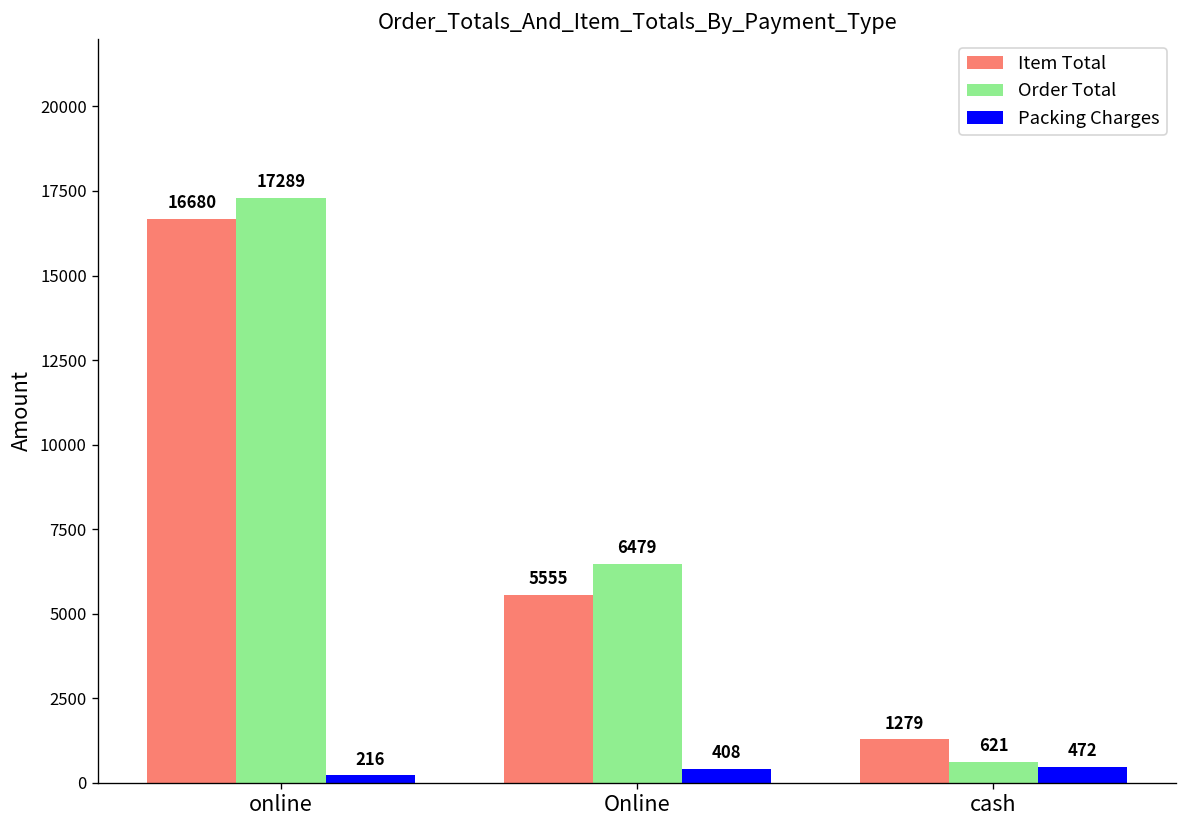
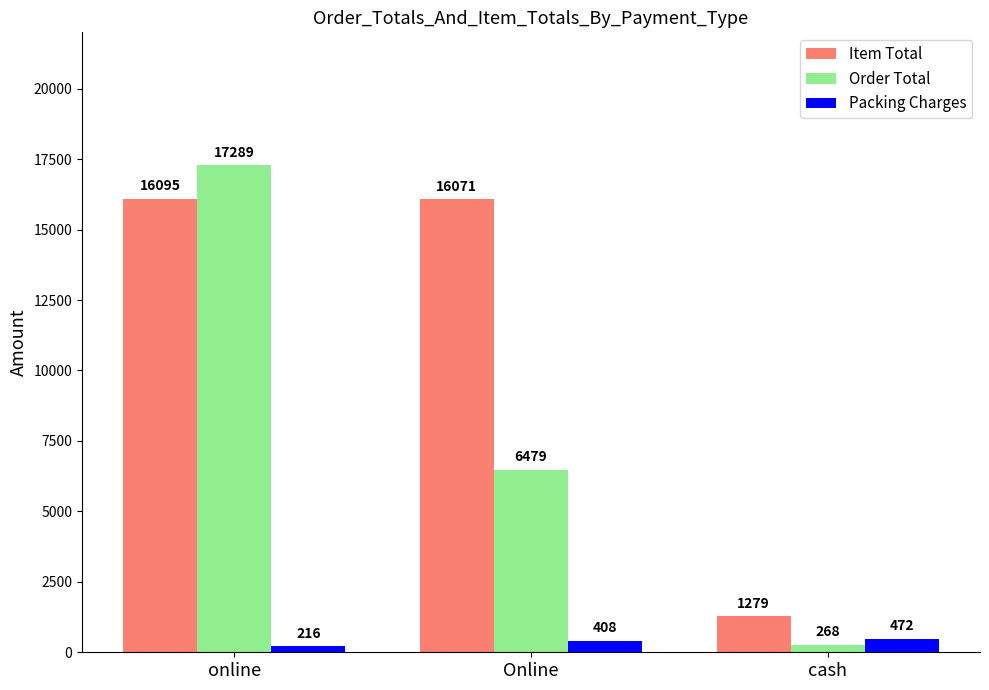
  {
    "Item Total": {
-     "online": 16680,
-     "Online": 5555,
+     "online": 16095,
+     "Online": 16071,
      "cash": 1279
    },
    "Order Total": {
      "online": 17289,
      "Online": 6479,
-     "cash": 621
+     "cash": 268
    },
    "Packing Charges": {
      "online": 216,
      "Online": 408,
      "cash": 472
    }
  }
